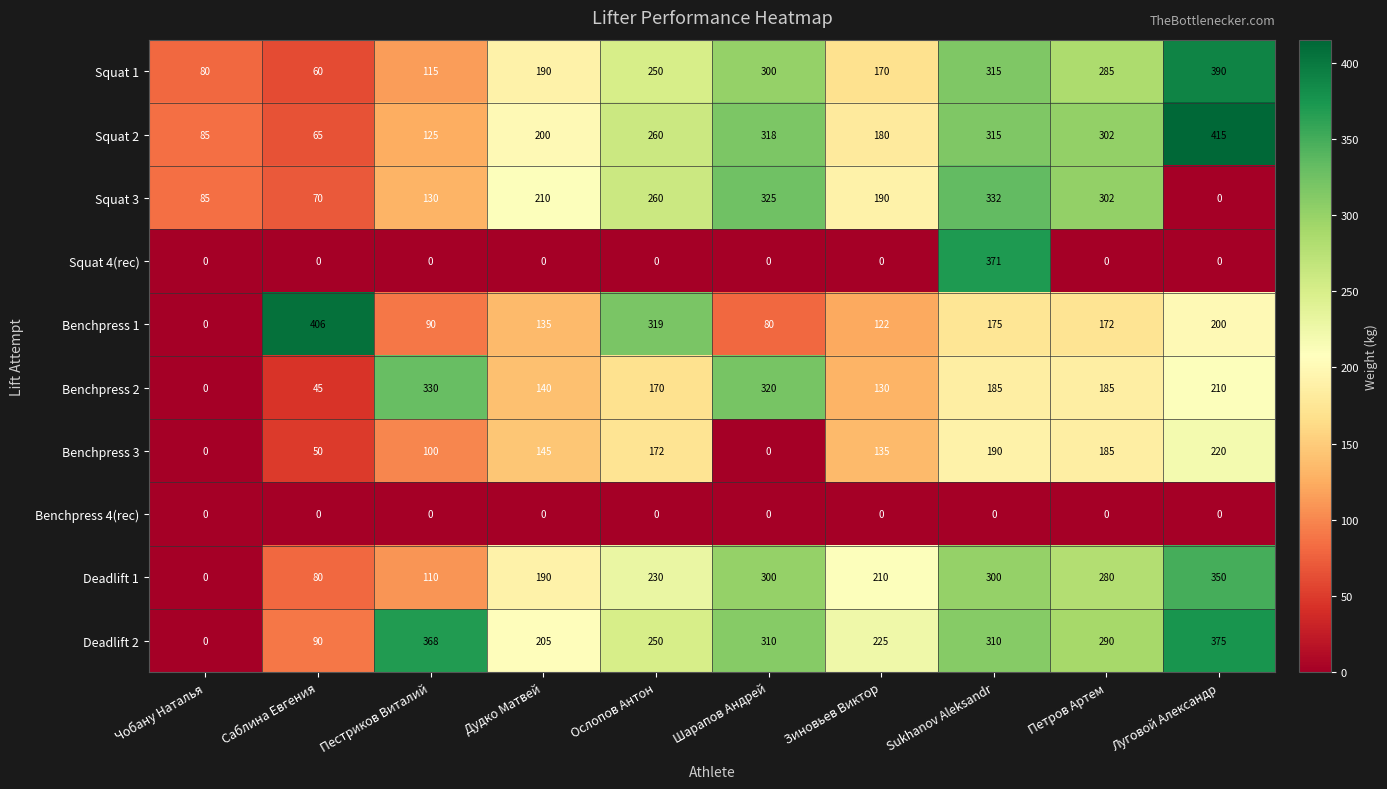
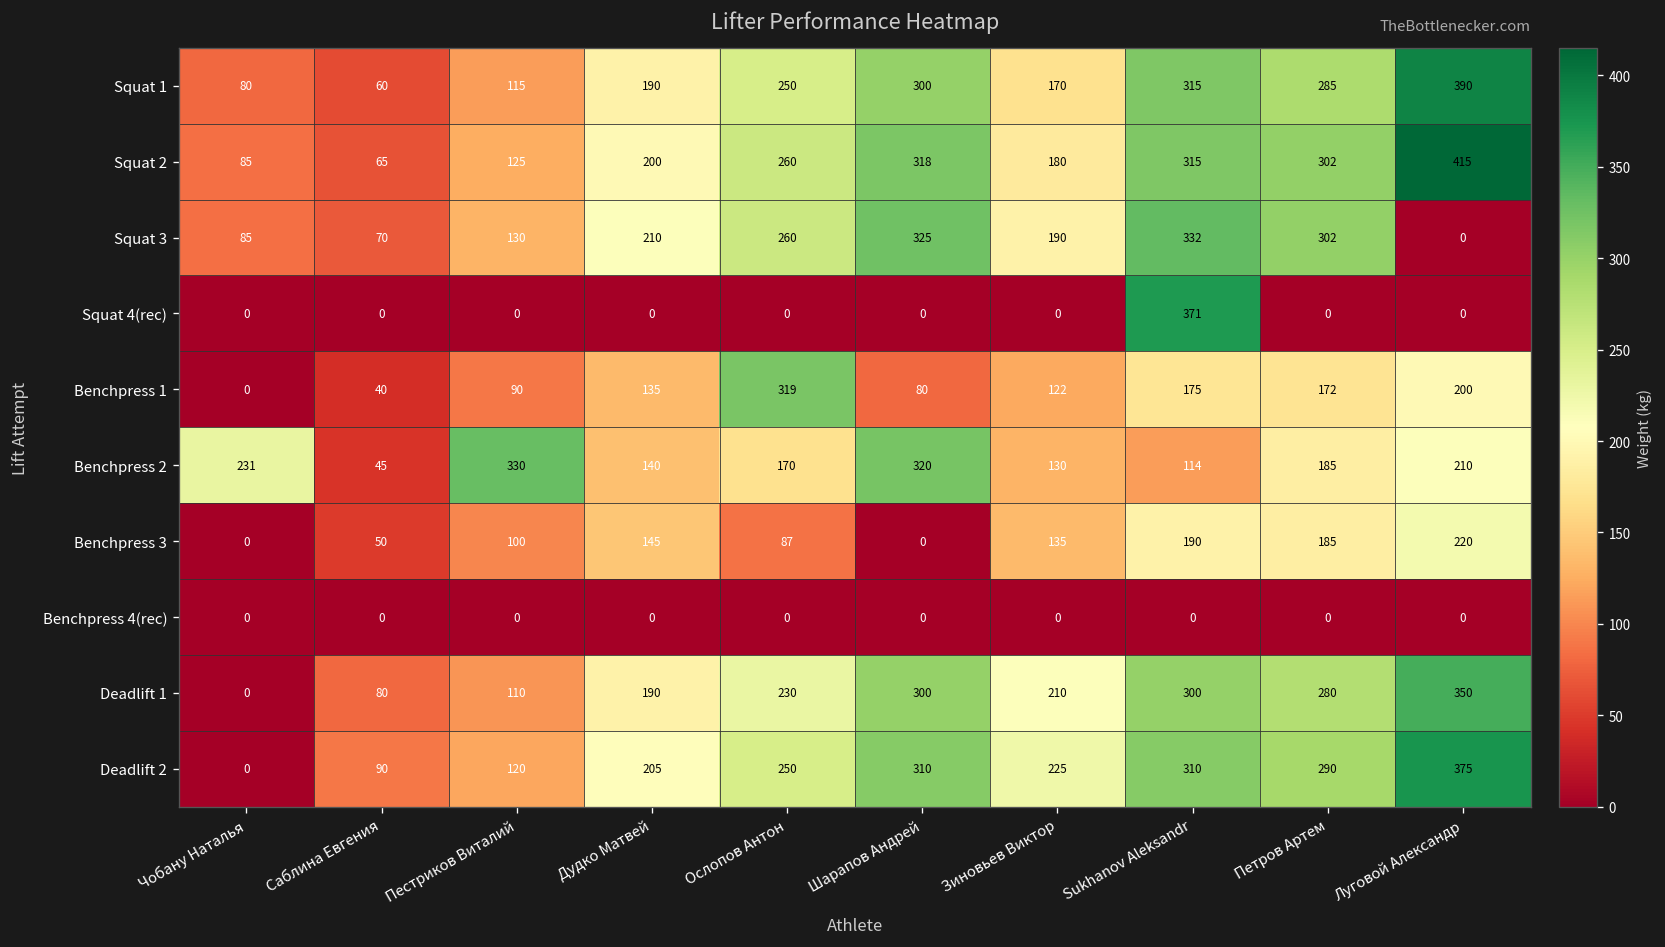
  {
    "Squat 1": {
      "Чобану Наталья": 80,
      "Саблина Евгения": 60,
      "Пестриков Виталий": 115,
      "Дудко Матвей": 190,
      "Ослопов Антон": 250,
      "Шарапов Андрей": 300,
      "Зиновьев Виктор": 170,
      "Sukhanov Aleksandr": 315,
      "Петров Артем": 285,
      "Луговой Александр": 390
    },
    "Squat 2": {
      "Чобану Наталья": 85,
      "Саблина Евгения": 65,
      "Пестриков Виталий": 125,
      "Дудко Матвей": 200,
      "Ослопов Антон": 260,
      "Шарапов Андрей": 318,
      "Зиновьев Виктор": 180,
      "Sukhanov Aleksandr": 315,
      "Петров Артем": 302,
      "Луговой Александр": 415
    },
    "Squat 3": {
      "Чобану Наталья": 85,
      "Саблина Евгения": 70,
      "Пестриков Виталий": 130,
      "Дудко Матвей": 210,
      "Ослопов Антон": 260,
      "Шарапов Андрей": 325,
      "Зиновьев Виктор": 190,
      "Sukhanov Aleksandr": 332,
      "Петров Артем": 302,
      "Луговой Александр": 0
    },
    "Squat 4(rec)": {
      "Чобану Наталья": 0,
      "Саблина Евгения": 0,
      "Пестриков Виталий": 0,
      "Дудко Матвей": 0,
      "Ослопов Антон": 0,
      "Шарапов Андрей": 0,
      "Зиновьев Виктор": 0,
      "Sukhanov Aleksandr": 371,
      "Петров Артем": 0,
      "Луговой Александр": 0
    },
    "Benchpress 1": {
      "Чобану Наталья": 0,
-     "Саблина Евгения": 406,
+     "Саблина Евгения": 40,
      "Пестриков Виталий": 90,
      "Дудко Матвей": 135,
      "Ослопов Антон": 319,
      "Шарапов Андрей": 80,
      "Зиновьев Виктор": 122,
      "Sukhanov Aleksandr": 175,
      "Петров Артем": 172,
      "Луговой Александр": 200
    },
    "Benchpress 2": {
-     "Чобану Наталья": 0,
+     "Чобану Наталья": 231,
      "Саблина Евгения": 45,
      "Пестриков Виталий": 330,
      "Дудко Матвей": 140,
      "Ослопов Антон": 170,
      "Шарапов Андрей": 320,
      "Зиновьев Виктор": 130,
-     "Sukhanov Aleksandr": 185,
+     "Sukhanov Aleksandr": 114,
      "Петров Артем": 185,
      "Луговой Александр": 210
    },
    "Benchpress 3": {
      "Чобану Наталья": 0,
      "Саблина Евгения": 50,
      "Пестриков Виталий": 100,
      "Дудко Матвей": 145,
-     "Ослопов Антон": 172,
+     "Ослопов Антон": 87,
      "Шарапов Андрей": 0,
      "Зиновьев Виктор": 135,
      "Sukhanov Aleksandr": 190,
      "Петров Артем": 185,
      "Луговой Александр": 220
    },
    "Benchpress 4(rec)": {
      "Чобану Наталья": 0,
      "Саблина Евгения": 0,
      "Пестриков Виталий": 0,
      "Дудко Матвей": 0,
      "Ослопов Антон": 0,
      "Шарапов Андрей": 0,
      "Зиновьев Виктор": 0,
      "Sukhanov Aleksandr": 0,
      "Петров Артем": 0,
      "Луговой Александр": 0
    },
    "Deadlift 1": {
      "Чобану Наталья": 0,
      "Саблина Евгения": 80,
      "Пестриков Виталий": 110,
      "Дудко Матвей": 190,
      "Ослопов Антон": 230,
      "Шарапов Андрей": 300,
      "Зиновьев Виктор": 210,
      "Sukhanov Aleksandr": 300,
      "Петров Артем": 280,
      "Луговой Александр": 350
    },
    "Deadlift 2": {
      "Чобану Наталья": 0,
      "Саблина Евгения": 90,
-     "Пестриков Виталий": 368,
+     "Пестриков Виталий": 120,
      "Дудко Матвей": 205,
      "Ослопов Антон": 250,
      "Шарапов Андрей": 310,
      "Зиновьев Виктор": 225,
      "Sukhanov Aleksandr": 310,
      "Петров Артем": 290,
      "Луговой Александр": 375
    }
  }
